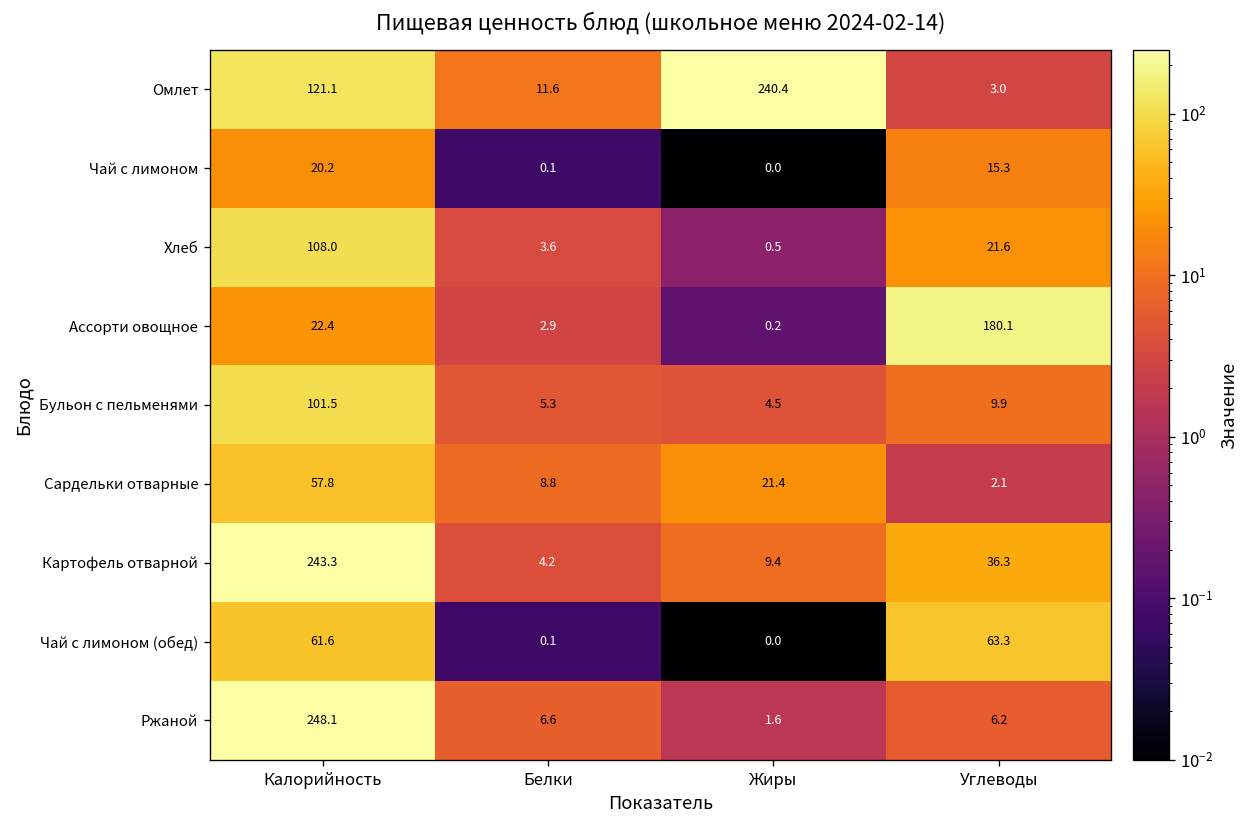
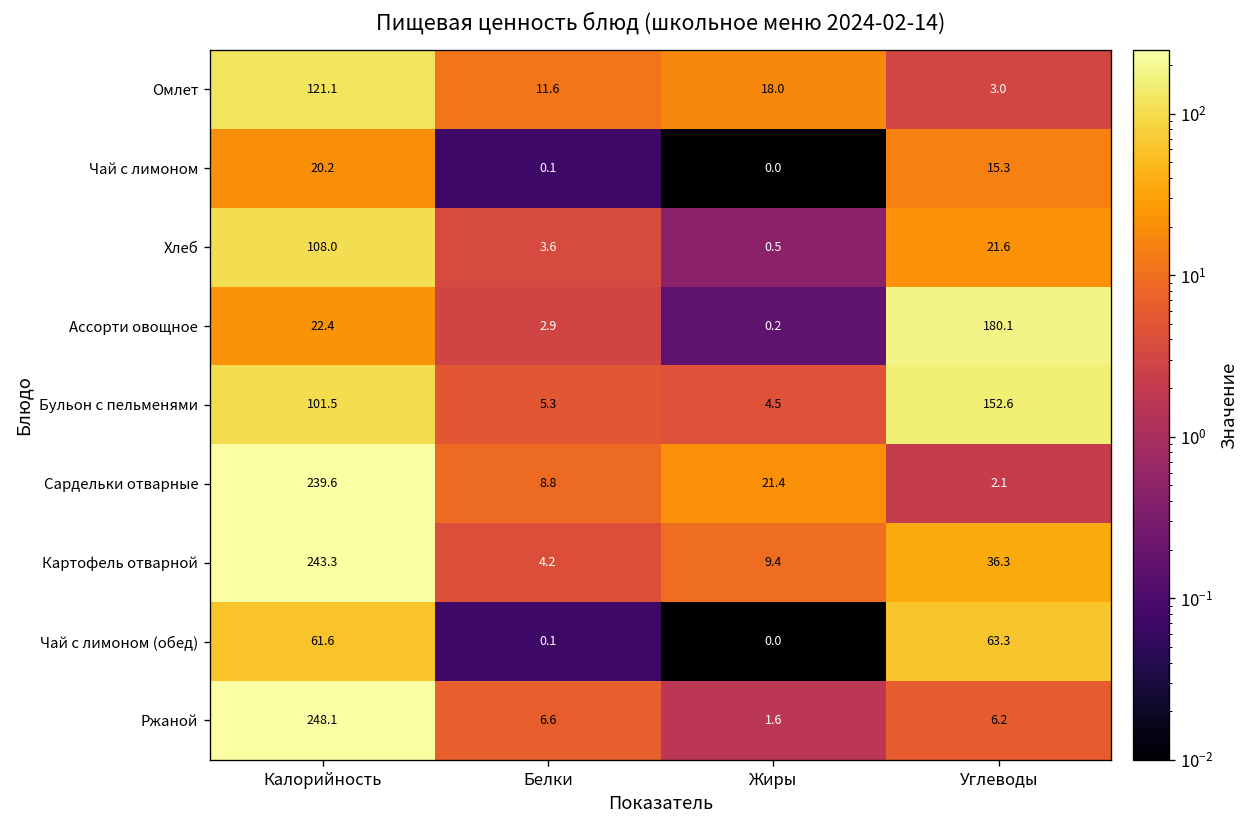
  {
    "Омлет": {
      "Калорийность": 121.1,
      "Белки": 11.6,
-     "Жиры": 240.4,
+     "Жиры": 18.0,
      "Углеводы": 3.0
    },
    "Чай с лимоном": {
      "Калорийность": 20.2,
      "Белки": 0.1,
      "Жиры": 0.0,
      "Углеводы": 15.3
    },
    "Хлеб": {
      "Калорийность": 108.0,
      "Белки": 3.6,
      "Жиры": 0.5,
      "Углеводы": 21.6
    },
    "Ассорти овощное": {
      "Калорийность": 22.4,
      "Белки": 2.9,
      "Жиры": 0.2,
      "Углеводы": 180.1
    },
    "Бульон с пельменями": {
      "Калорийность": 101.5,
      "Белки": 5.3,
      "Жиры": 4.5,
-     "Углеводы": 9.9
+     "Углеводы": 152.6
    },
    "Сардельки отварные": {
-     "Калорийность": 57.8,
+     "Калорийность": 239.6,
      "Белки": 8.8,
      "Жиры": 21.4,
      "Углеводы": 2.1
    },
    "Картофель отварной": {
      "Калорийность": 243.3,
      "Белки": 4.2,
      "Жиры": 9.4,
      "Углеводы": 36.3
    },
    "Чай с лимоном (обед)": {
      "Калорийность": 61.6,
      "Белки": 0.1,
      "Жиры": 0.0,
      "Углеводы": 63.3
    },
    "Ржаной": {
      "Калорийность": 248.1,
      "Белки": 6.6,
      "Жиры": 1.6,
      "Углеводы": 6.2
    }
  }
